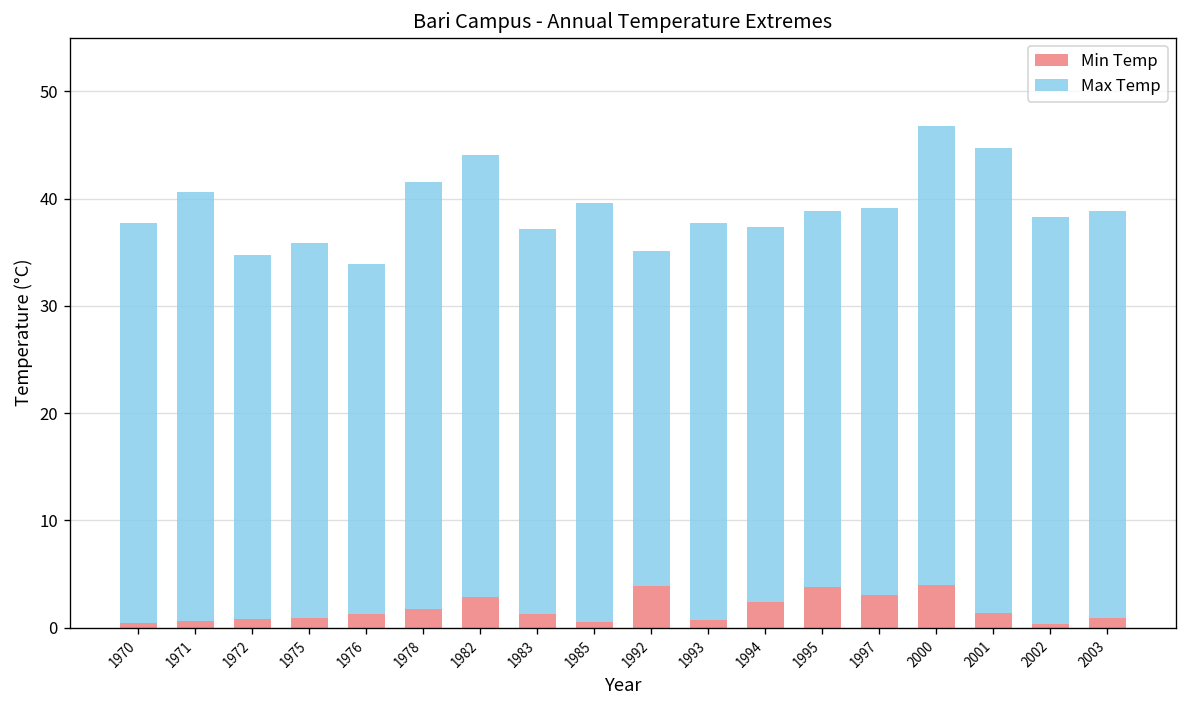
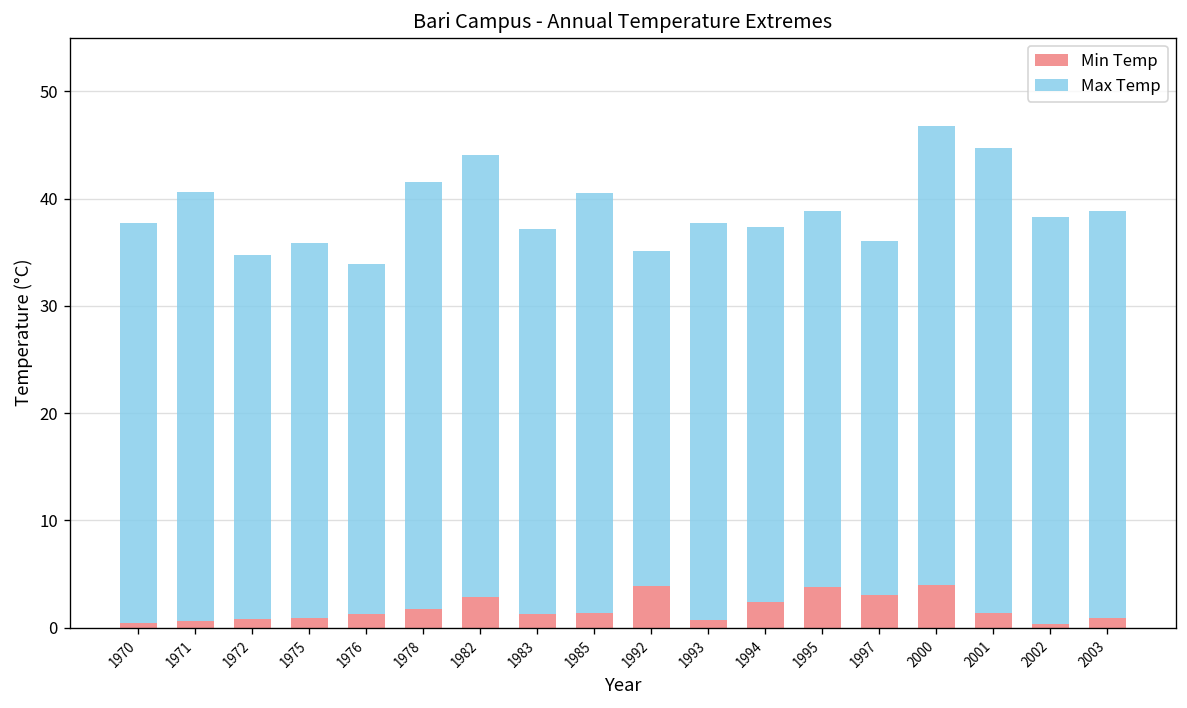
  {
    "Min Temp": {
      "1970": 0,
      "1971": 1,
      "1972": 1,
      "1975": 1,
      "1976": 1,
      "1978": 2,
      "1982": 3,
      "1983": 1,
-     "1985": 0.5,
+     "1985": 1.4,
      "1992": 4,
      "1993": 1,
      "1994": 2,
      "1995": 4,
      "1997": 3,
      "2000": 4,
      "2001": 1,
      "2002": 0,
      "2003": 1
    },
    "Max Temp": {
      "1970": 37,
      "1971": 40,
      "1972": 34,
      "1975": 35,
      "1976": 33,
      "1978": 40,
      "1982": 41,
      "1983": 36,
      "1985": 39,
      "1992": 31,
      "1993": 37,
      "1994": 35,
      "1995": 35,
-     "1997": 36,
+     "1997": 33,
      "2000": 43,
      "2001": 43,
      "2002": 38,
      "2003": 38
    }
  }
